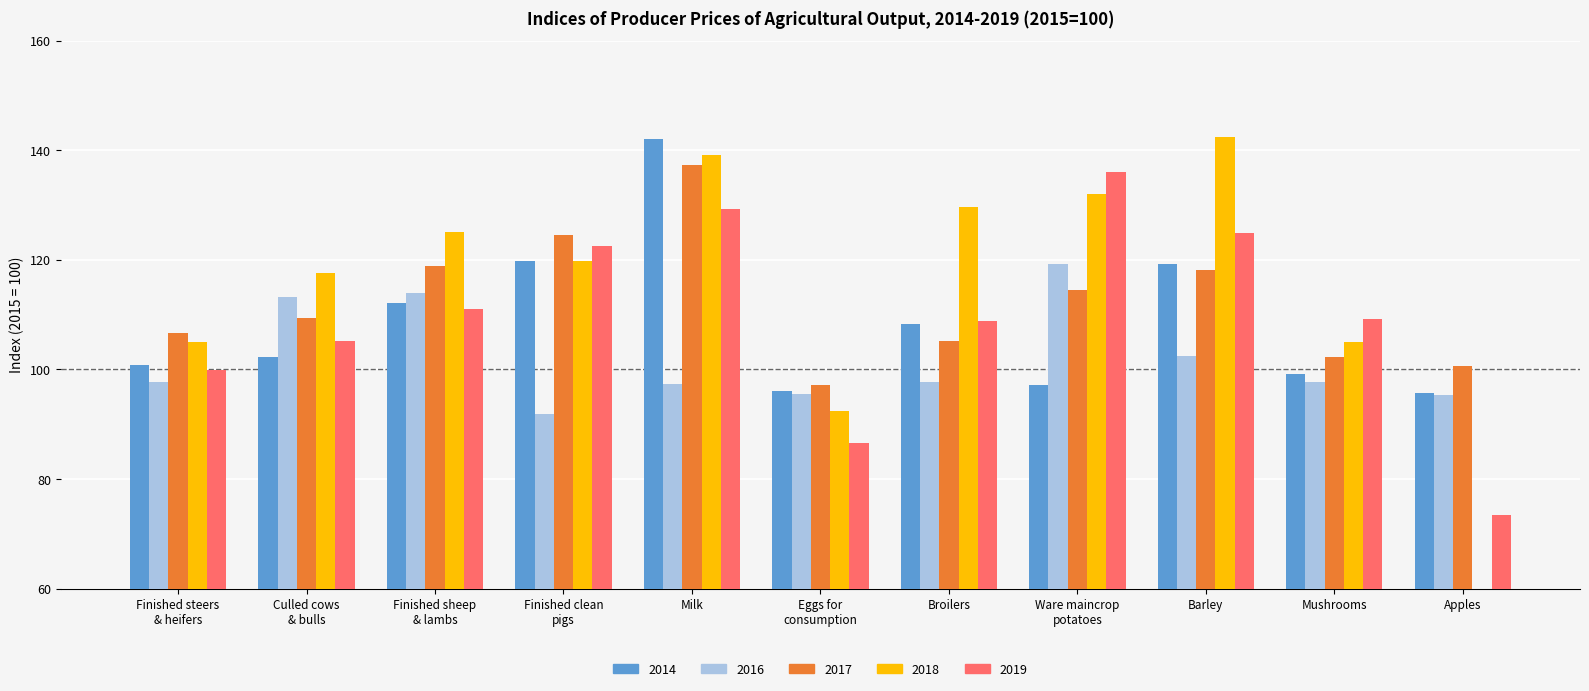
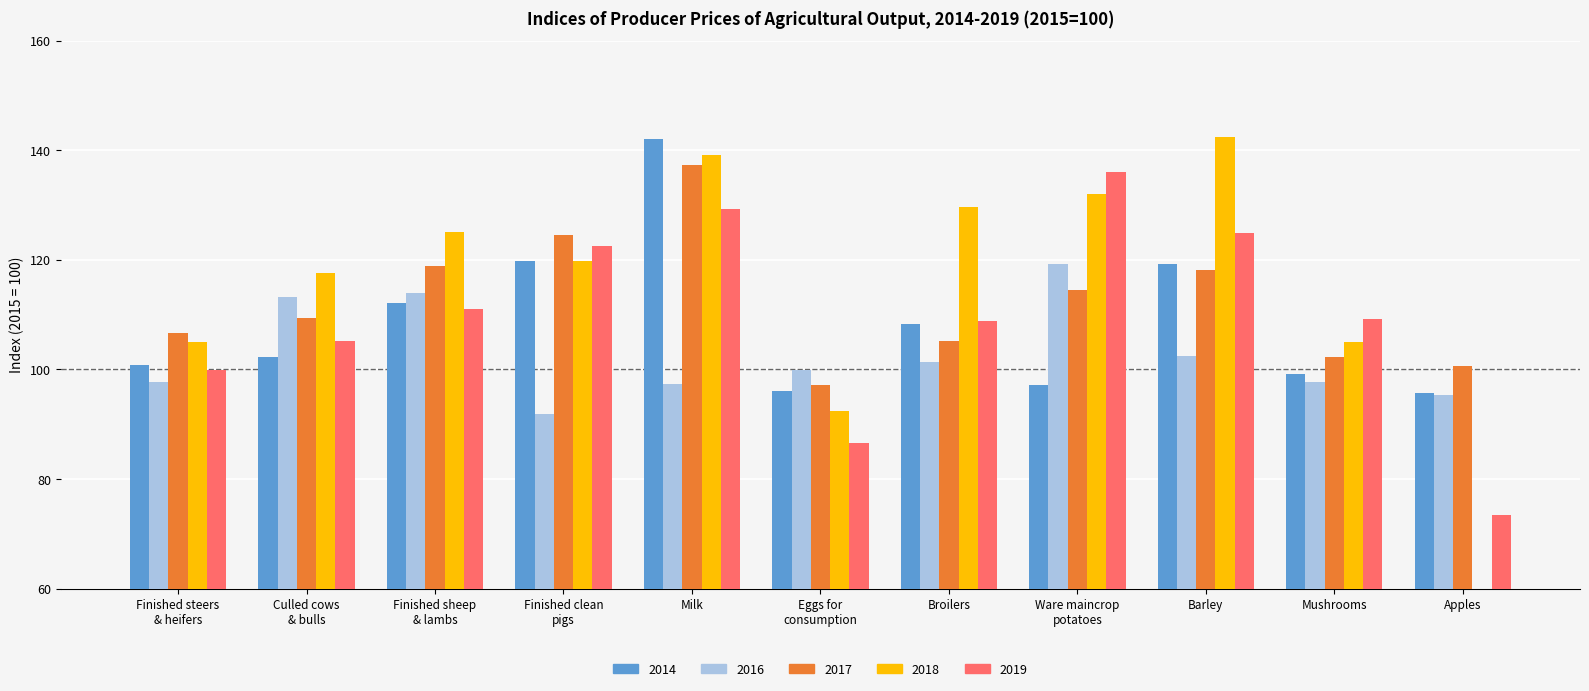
  {
    "2014": {
      "Finished steers & heifers": 101,
      "Culled cows & bulls": 102,
      "Finished sheep & lambs": 112,
      "Finished clean pigs": 120,
      "Milk": 142,
      "Eggs for consumption": 96,
      "Broilers": 108,
      "Ware maincrop potatoes": 97,
      "Barley": 119,
      "Mushrooms": 99,
      "Apples": 96
    },
    "2016": {
      "Finished steers & heifers": 98,
      "Culled cows & bulls": 113,
      "Finished sheep & lambs": 114,
      "Finished clean pigs": 92,
      "Milk": 97,
-     "Eggs for consumption": 95,
-     "Broilers": 98,
+     "Eggs for consumption": 100,
+     "Broilers": 101,
      "Ware maincrop potatoes": 119,
      "Barley": 102,
      "Mushrooms": 98,
      "Apples": 95
    },
    "2017": {
      "Finished steers & heifers": 107,
      "Culled cows & bulls": 109,
      "Finished sheep & lambs": 119,
      "Finished clean pigs": 124,
      "Milk": 137,
      "Eggs for consumption": 97,
      "Broilers": 105,
      "Ware maincrop potatoes": 114,
      "Barley": 118,
      "Mushrooms": 102,
      "Apples": 101
    },
    "2018": {
      "Finished steers & heifers": 105,
      "Culled cows & bulls": 118,
      "Finished sheep & lambs": 125,
      "Finished clean pigs": 120,
      "Milk": 139,
      "Eggs for consumption": 92,
      "Broilers": 130,
      "Ware maincrop potatoes": 132,
      "Barley": 142,
      "Mushrooms": 105
    },
    "2019": {
      "Finished steers & heifers": 100,
      "Culled cows & bulls": 105,
      "Finished sheep & lambs": 111,
      "Finished clean pigs": 123,
      "Milk": 129,
      "Eggs for consumption": 87,
      "Broilers": 109,
      "Ware maincrop potatoes": 136,
      "Barley": 125,
      "Mushrooms": 109,
      "Apples": 73
    }
  }
